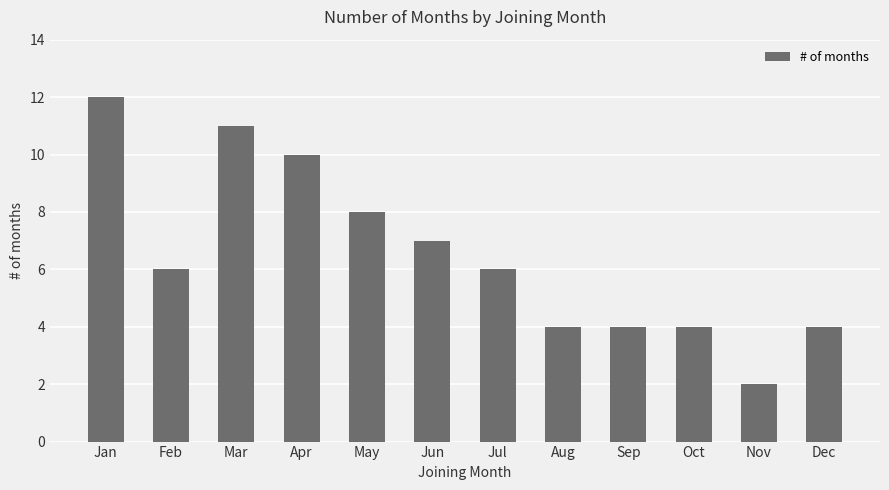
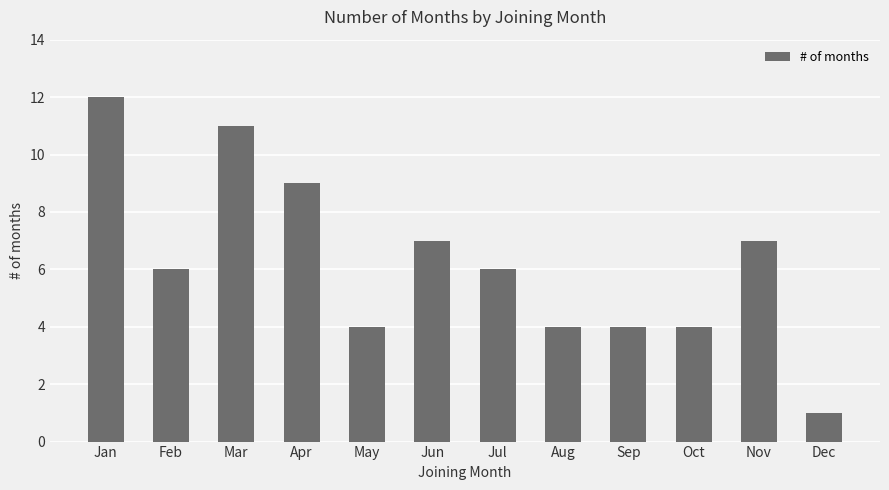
  {
    "Jan": 12,
    "Feb": 6,
    "Mar": 11,
-   "Apr": 10,
-   "May": 8,
+   "Apr": 9,
+   "May": 4,
    "Jun": 7,
    "Jul": 6,
    "Aug": 4,
    "Sep": 4,
    "Oct": 4,
-   "Nov": 2,
-   "Dec": 4
+   "Nov": 7,
+   "Dec": 1
  }
